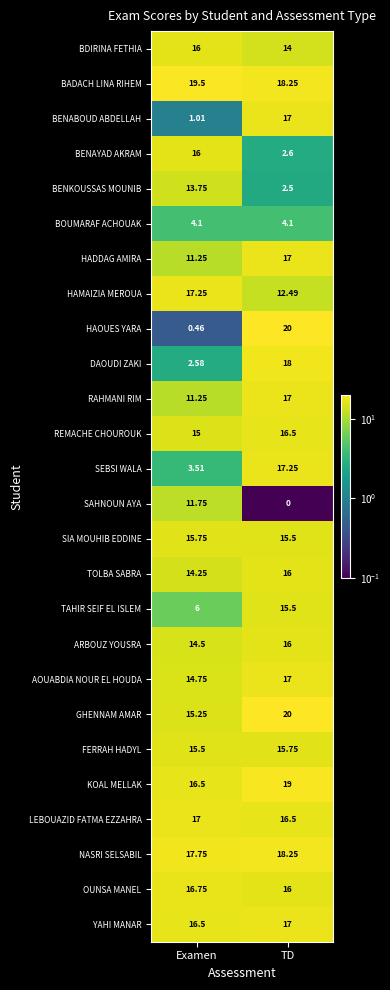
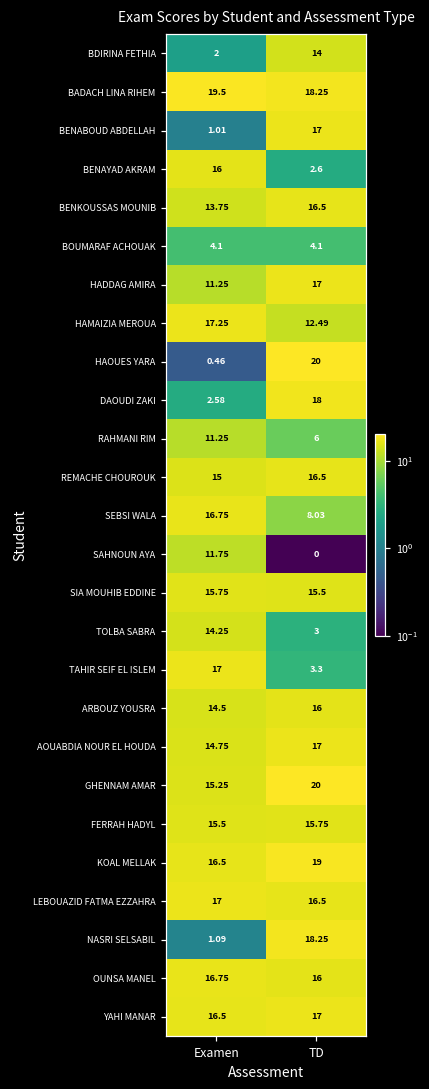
  {
    "BDIRINA FETHIA": {
-     "Examen": 16,
+     "Examen": 2,
      "TD": 14
    },
    "BADACH LINA RIHEM": {
      "Examen": 19.5,
      "TD": 18.25
    },
    "BENABOUD ABDELLAH": {
      "Examen": 1.01,
      "TD": 17
    },
    "BENAYAD AKRAM": {
      "Examen": 16,
      "TD": 2.6
    },
    "BENKOUSSAS MOUNIB": {
      "Examen": 13.75,
-     "TD": 2.5
+     "TD": 16.5
    },
    "BOUMARAF ACHOUAK": {
      "Examen": 4.1,
      "TD": 4.1
    },
    "HADDAG AMIRA": {
      "Examen": 11.25,
      "TD": 17
    },
    "HAMAIZIA MEROUA": {
      "Examen": 17.25,
      "TD": 12.49
    },
    "HAOUES YARA": {
      "Examen": 0.46,
      "TD": 20
    },
    "DAOUDI ZAKI": {
      "Examen": 2.58,
      "TD": 18
    },
    "RAHMANI RIM": {
      "Examen": 11.25,
-     "TD": 17
+     "TD": 6
    },
    "REMACHE CHOUROUK": {
      "Examen": 15,
      "TD": 16.5
    },
    "SEBSI WALA": {
-     "Examen": 3.51,
-     "TD": 17.25
+     "Examen": 16.75,
+     "TD": 8.03
    },
    "SAHNOUN AYA": {
      "Examen": 11.75,
      "TD": 0
    },
    "SIA MOUHIB EDDINE": {
      "Examen": 15.75,
      "TD": 15.5
    },
    "TOLBA SABRA": {
      "Examen": 14.25,
-     "TD": 16
+     "TD": 3
    },
    "TAHIR SEIF EL ISLEM": {
-     "Examen": 6,
-     "TD": 15.5
+     "Examen": 17,
+     "TD": 3.3
    },
    "ARBOUZ YOUSRA": {
      "Examen": 14.5,
      "TD": 16
    },
    "AOUABDIA NOUR EL HOUDA": {
      "Examen": 14.75,
      "TD": 17
    },
    "GHENNAM AMAR": {
      "Examen": 15.25,
      "TD": 20
    },
    "FERRAH HADYL": {
      "Examen": 15.5,
      "TD": 15.75
    },
    "KOAL MELLAK": {
      "Examen": 16.5,
      "TD": 19
    },
    "LEBOUAZID FATMA EZZAHRA": {
      "Examen": 17,
      "TD": 16.5
    },
    "NASRI SELSABIL": {
-     "Examen": 17.75,
+     "Examen": 1.09,
      "TD": 18.25
    },
    "OUNSA MANEL": {
      "Examen": 16.75,
      "TD": 16
    },
    "YAHI MANAR": {
      "Examen": 16.5,
      "TD": 17
    }
  }
